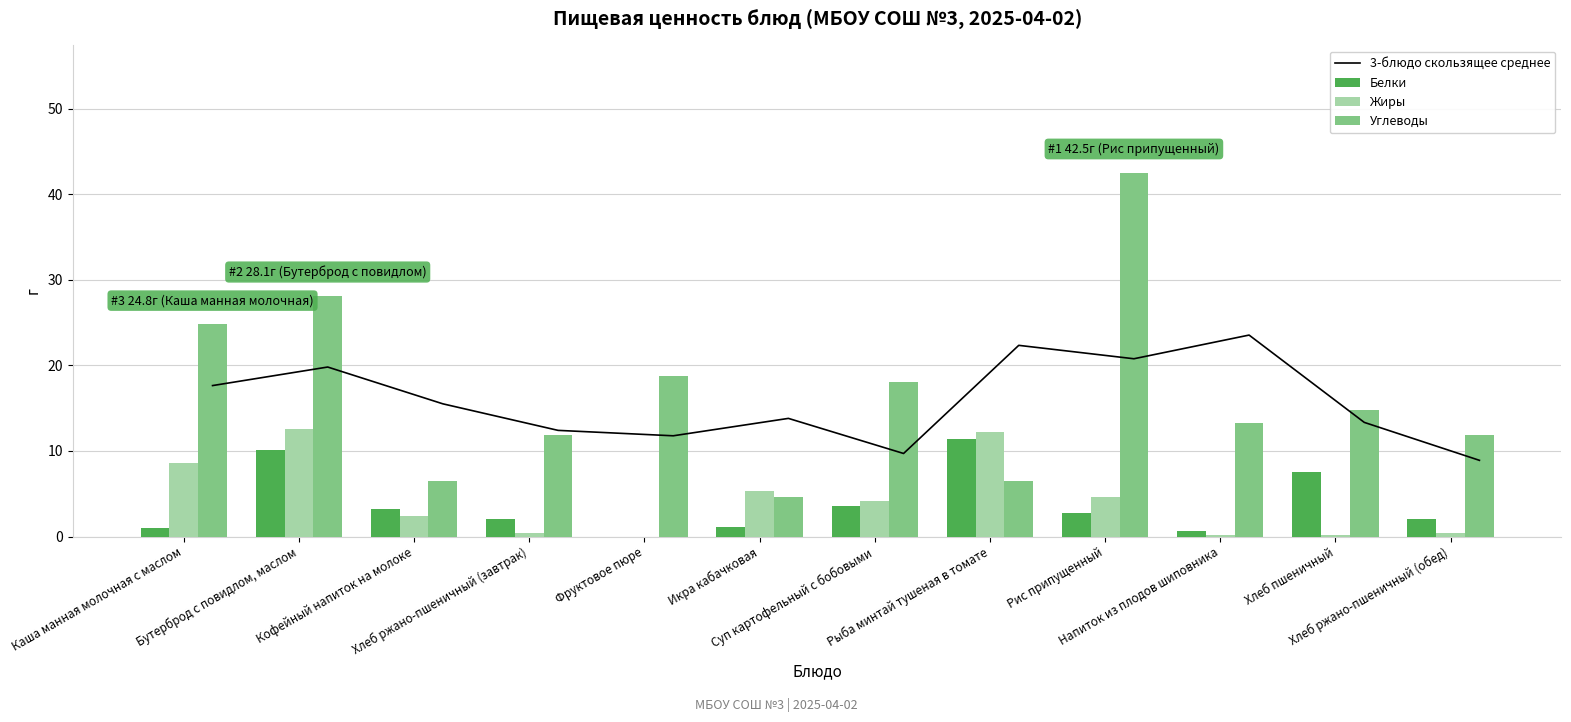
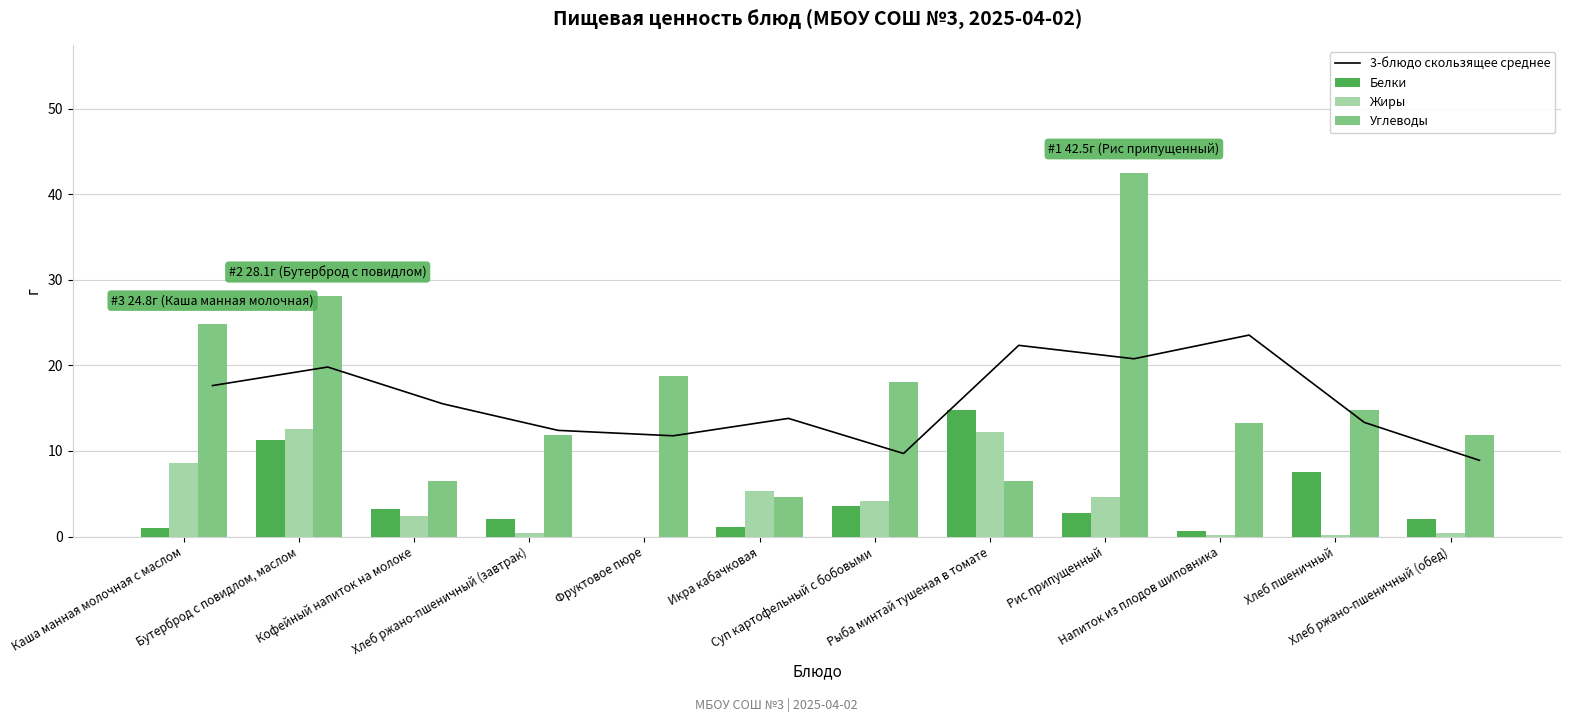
  {
    "Белки": {
      "Каша манная молочная с маслом": 1,
-     "Бутерброд с повидлом, маслом": 10,
+     "Бутерброд с повидлом, маслом": 11,
      "Кофейный напиток на молоке": 3,
      "Хлеб ржано-пшеничный (завтрак)": 2,
      "Фруктовое пюре": 0,
      "Икра кабачковая": 1,
      "Суп картофельный с бобовыми": 4,
-     "Рыба минтай тушеная в томате": 11,
+     "Рыба минтай тушеная в томате": 15,
      "Рис припущенный": 3,
      "Напиток из плодов шиповника": 1,
      "Хлеб пшеничный": 8,
      "Хлеб ржано-пшеничный (обед)": 2
    }
  }
